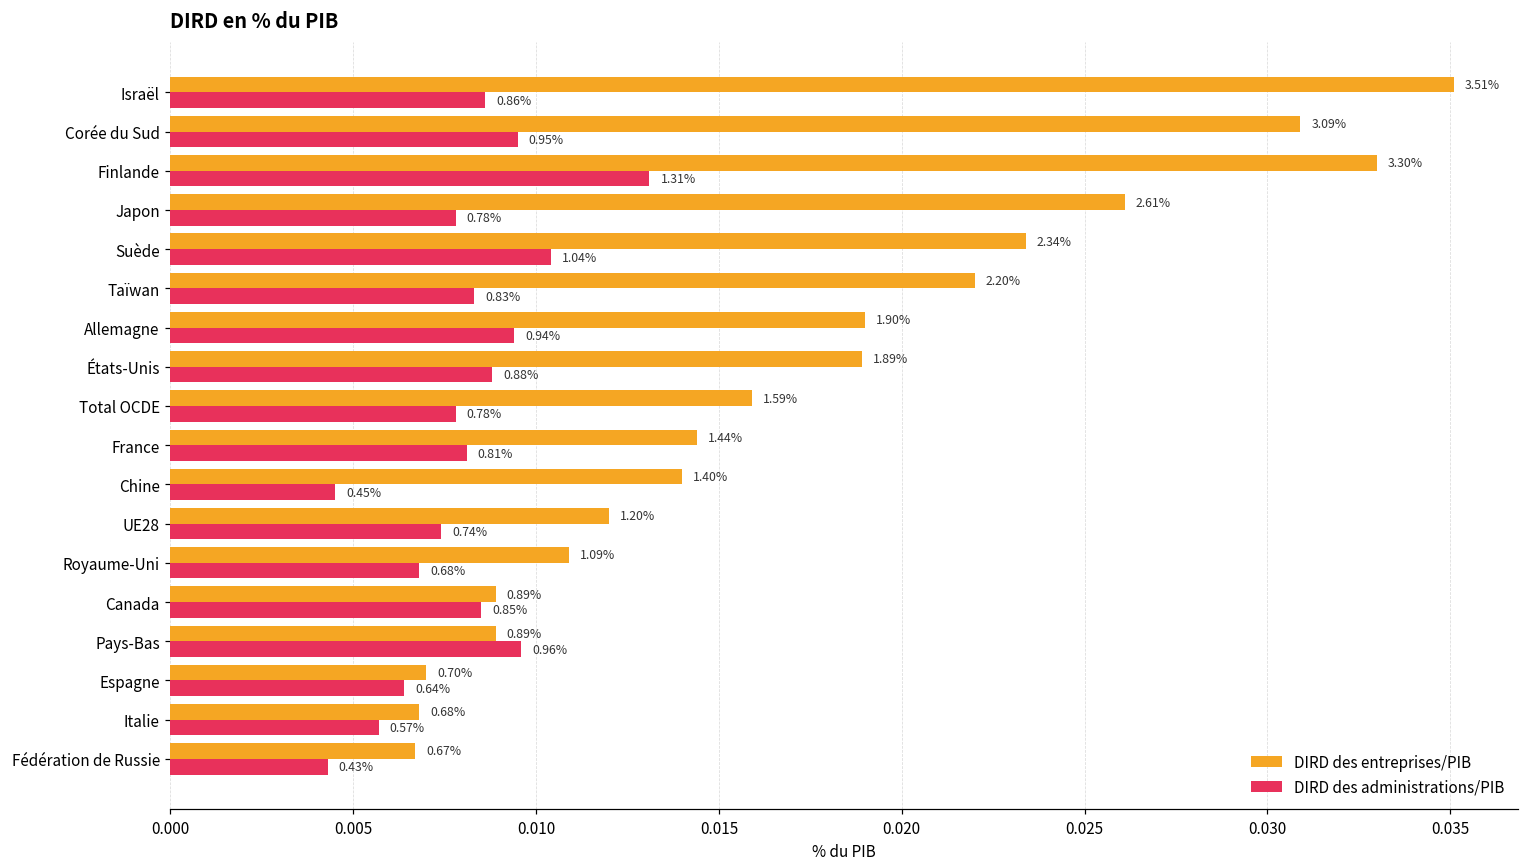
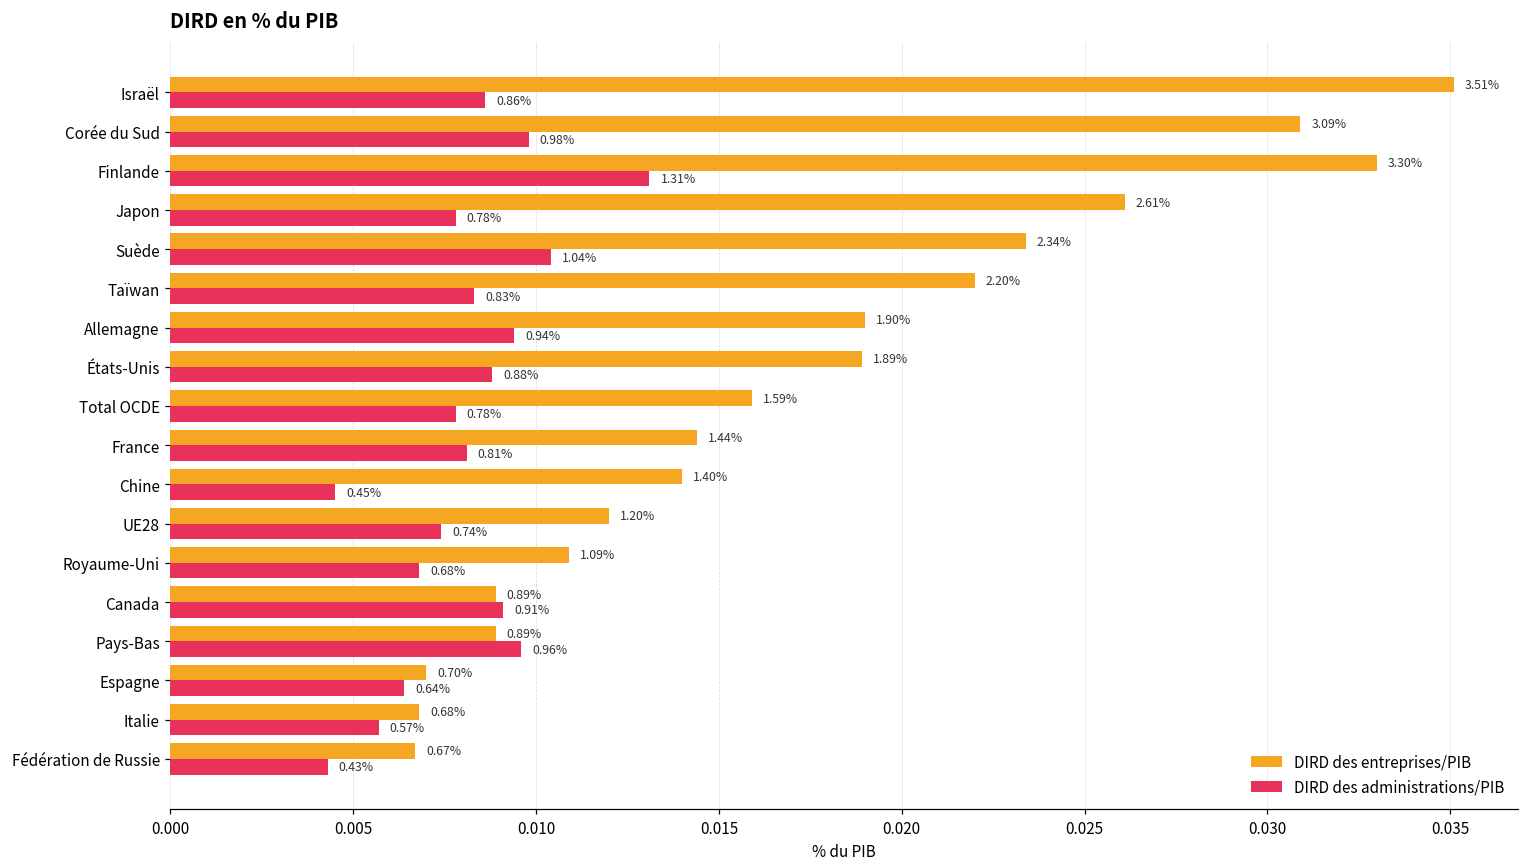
  {
    "DIRD des entreprises/PIB": {
      "Israël": "3.51%",
      "Corée du Sud": "3.09%",
      "Finlande": "3.30%",
      "Japon": "2.61%",
      "Suède": "2.34%",
      "Taïwan": "2.20%",
      "Allemagne": "1.90%",
      "États-Unis": "1.89%",
      "Total OCDE": "1.59%",
      "France": "1.44%",
      "Chine": "1.40%",
      "UE28": "1.20%",
      "Royaume-Uni": "1.09%",
      "Canada": "0.89%",
      "Pays-Bas": "0.89%",
      "Espagne": "0.70%",
      "Italie": "0.68%",
      "Fédération de Russie": "0.67%"
    },
    "DIRD des administrations/PIB": {
      "Israël": "0.86%",
-     "Corée du Sud": "0.95%",
+     "Corée du Sud": "0.98%",
      "Finlande": "1.31%",
      "Japon": "0.78%",
      "Suède": "1.04%",
      "Taïwan": "0.83%",
      "Allemagne": "0.94%",
      "États-Unis": "0.88%",
      "Total OCDE": "0.78%",
      "France": "0.81%",
      "Chine": "0.45%",
      "UE28": "0.74%",
      "Royaume-Uni": "0.68%",
-     "Canada": "0.85%",
+     "Canada": "0.91%",
      "Pays-Bas": "0.96%",
      "Espagne": "0.64%",
      "Italie": "0.57%",
      "Fédération de Russie": "0.43%"
    }
  }
